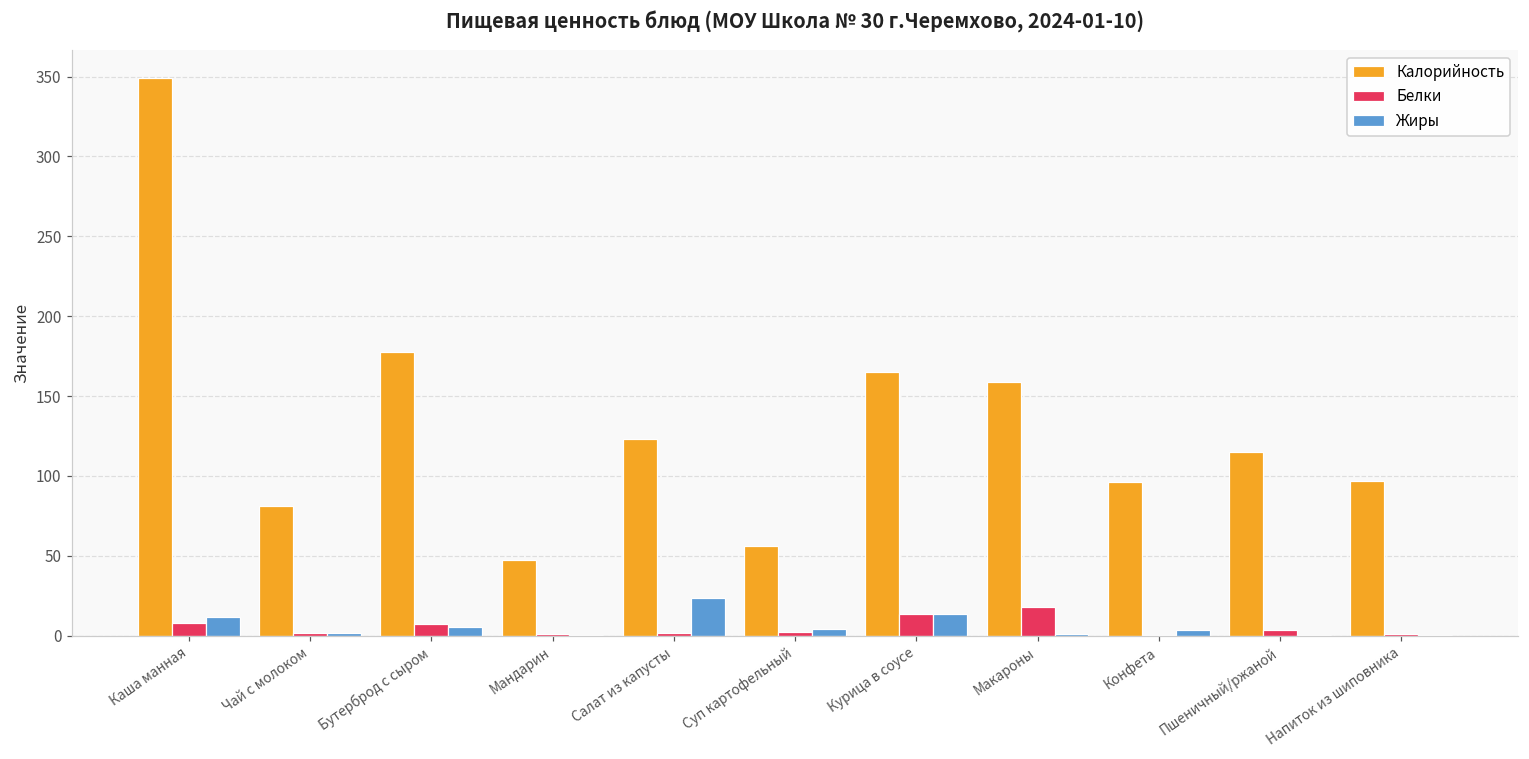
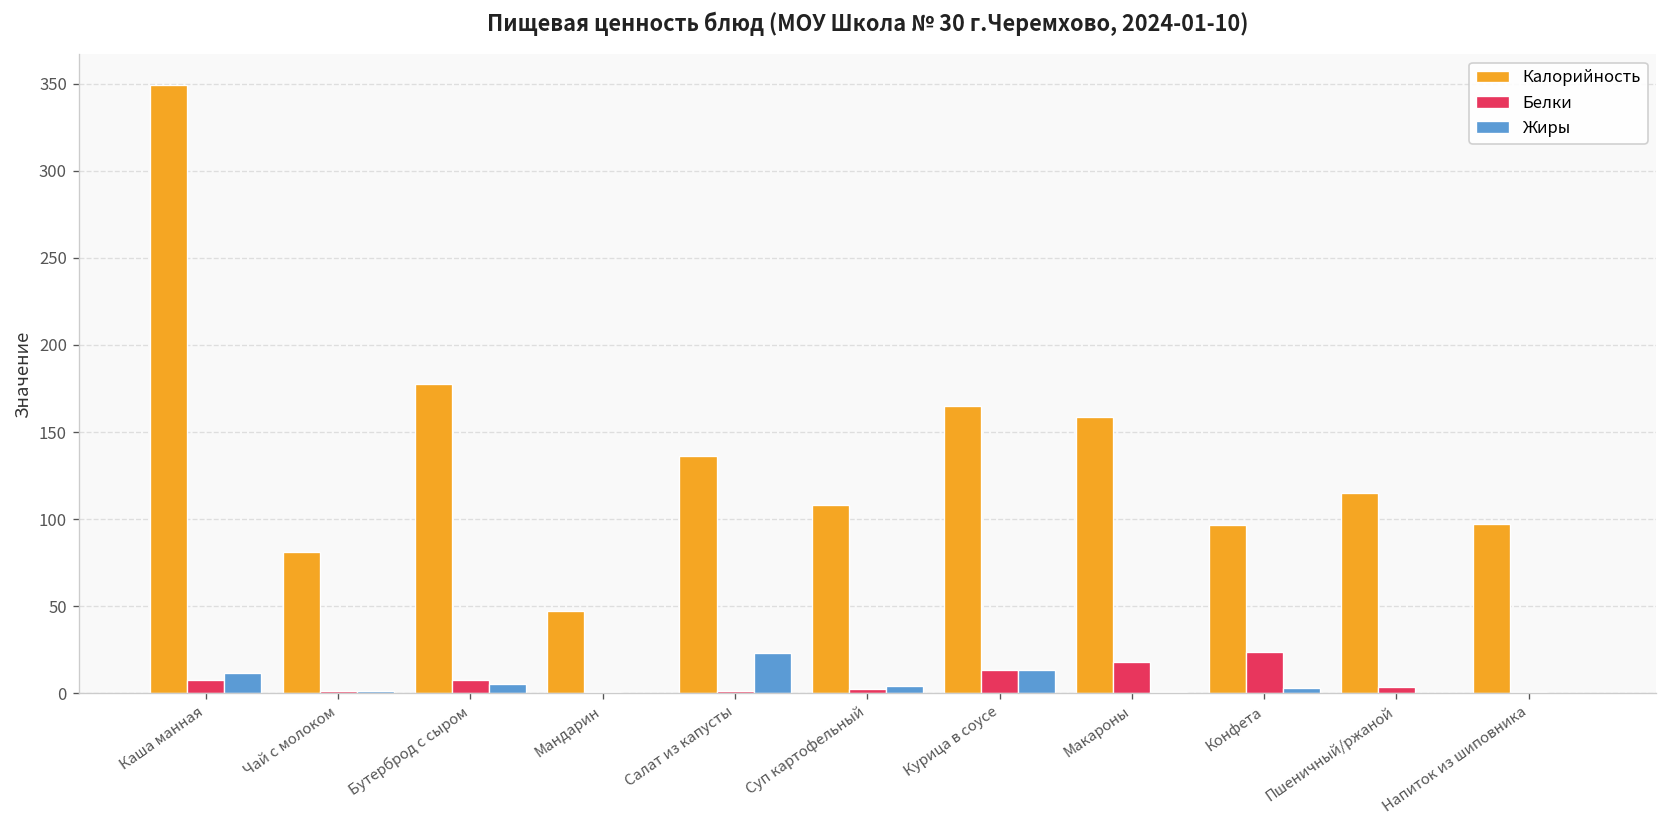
  {
    "Калорийность": {
      "Каша манная": 349,
      "Чай с молоком": 81,
      "Бутерброд с сыром": 177,
      "Мандарин": 47,
-     "Салат из капусты": 123,
-     "Суп картофельный": 56,
+     "Салат из капусты": 136,
+     "Суп картофельный": 108,
      "Курица в соусе": 165,
      "Макароны": 159,
      "Конфета": 96,
      "Пшеничный/ржаной": 115,
      "Напиток из шиповника": 97
    },
    "Белки": {
      "Каша манная": 8,
      "Бутерброд с сыром": 7,
      "Суп картофельный": 2,
      "Курица в соусе": 14,
      "Макароны": 18,
-     "Конфета": 0,
+     "Конфета": 24,
      "Пшеничный/ржаной": 4
    },
    "Жиры": {
      "Каша манная": 12,
      "Бутерброд с сыром": 5,
      "Салат из капусты": 23,
      "Суп картофельный": 4,
      "Курица в соусе": 14,
      "Конфета": 3
    }
  }
